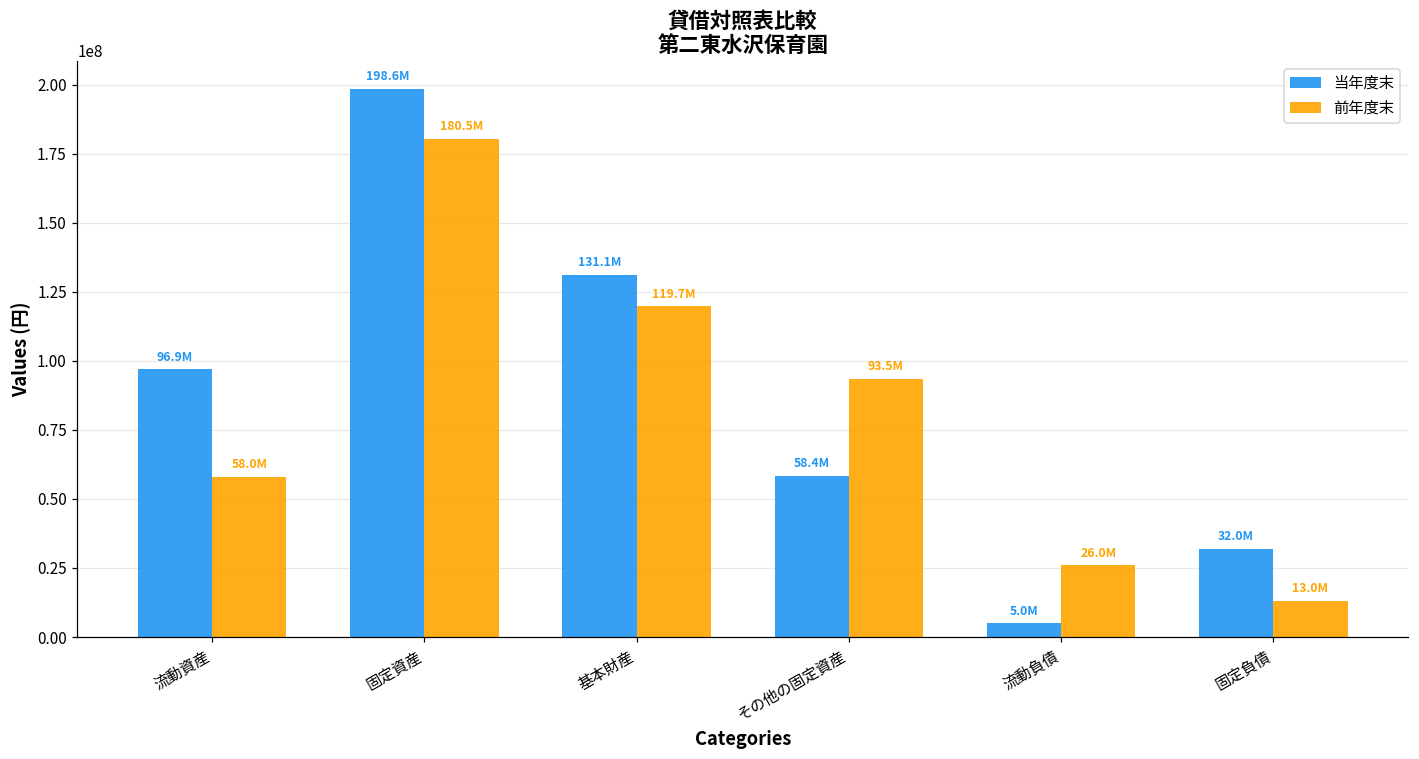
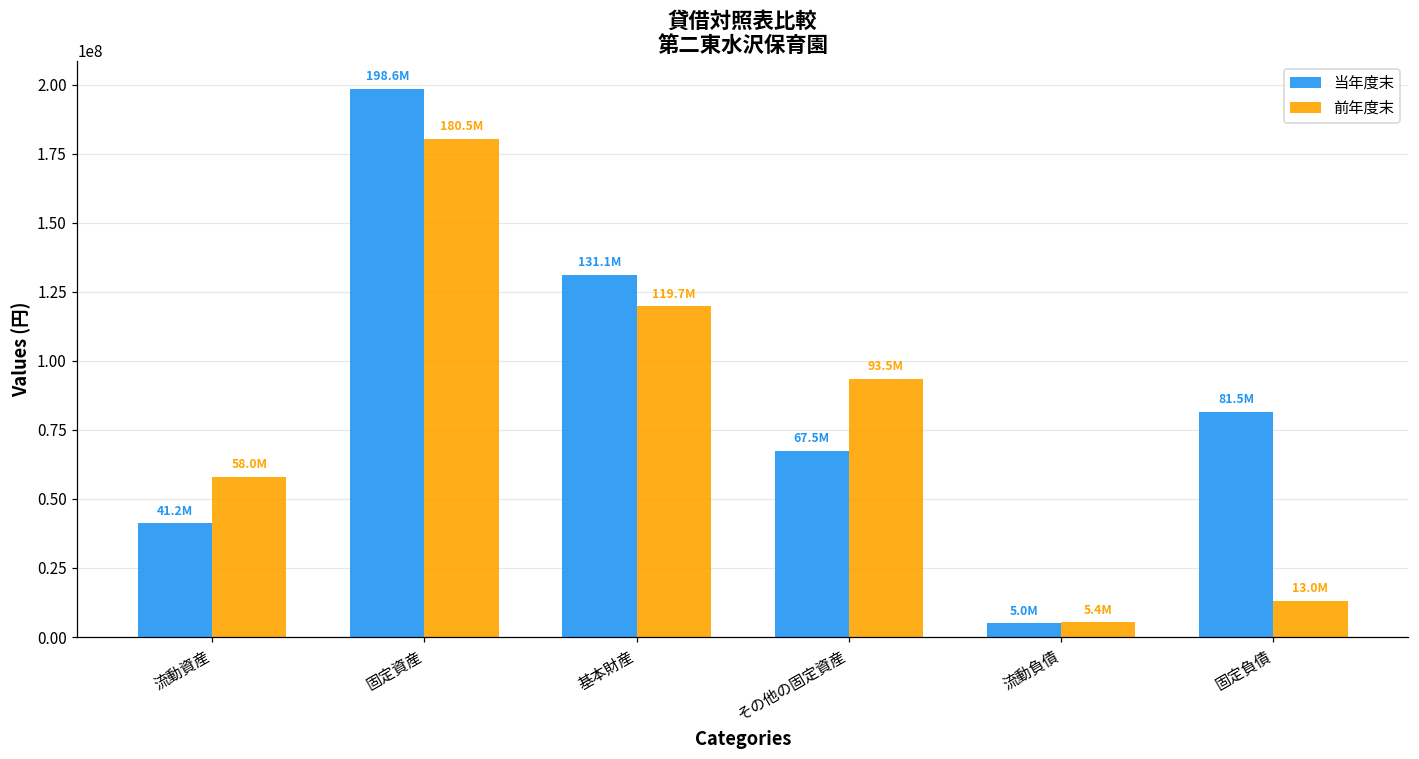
  {
    "当年度末": {
-     "流動資産": "96.9M",
+     "流動資産": "41.2M",
      "固定資産": "198.6M",
      "基本財産": "131.1M",
-     "その他の固定資産": "58.4M",
+     "その他の固定資産": "67.5M",
      "流動負債": "5.0M",
-     "固定負債": "32.0M"
+     "固定負債": "81.5M"
    },
    "前年度末": {
      "流動資産": "58.0M",
      "固定資産": "180.5M",
      "基本財産": "119.7M",
      "その他の固定資産": "93.5M",
-     "流動負債": "26.0M",
+     "流動負債": "5.4M",
      "固定負債": "13.0M"
    }
  }
